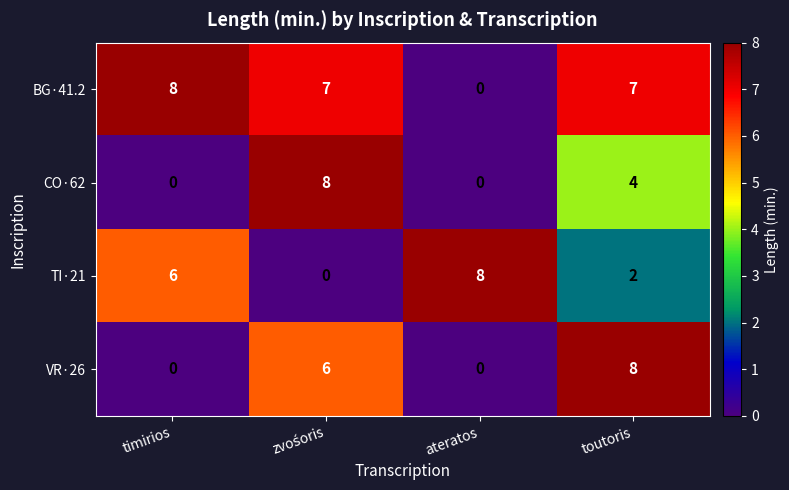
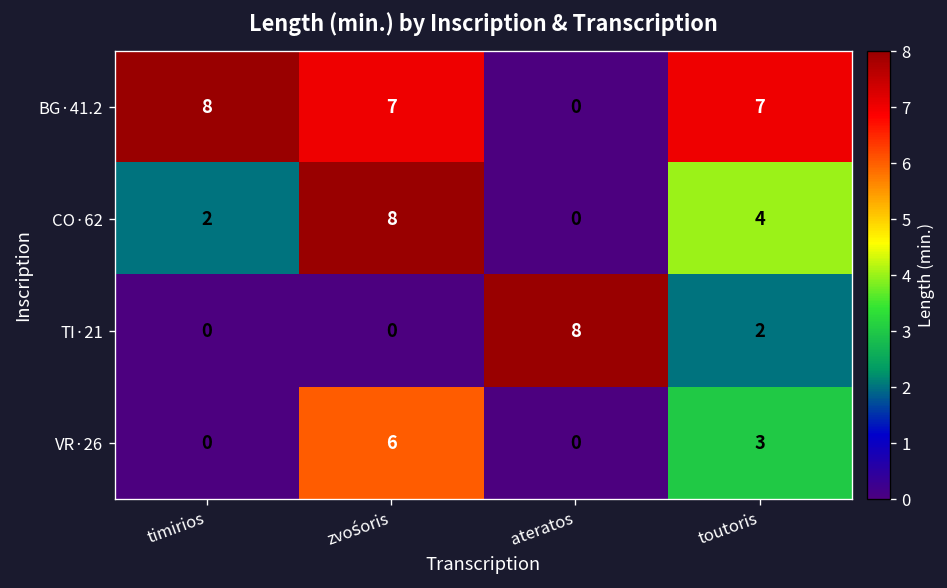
  {
    "BG·41.2": {
      "timirios": 8,
      "zvośoris": 7,
      "ateratos": 0,
      "toutoris": 7
    },
    "CO·62": {
-     "timirios": 0,
+     "timirios": 2,
      "zvośoris": 8,
      "ateratos": 0,
      "toutoris": 4
    },
    "TI·21": {
-     "timirios": 6,
+     "timirios": 0,
      "zvośoris": 0,
      "ateratos": 8,
      "toutoris": 2
    },
    "VR·26": {
      "timirios": 0,
      "zvośoris": 6,
      "ateratos": 0,
-     "toutoris": 8
+     "toutoris": 3
    }
  }
